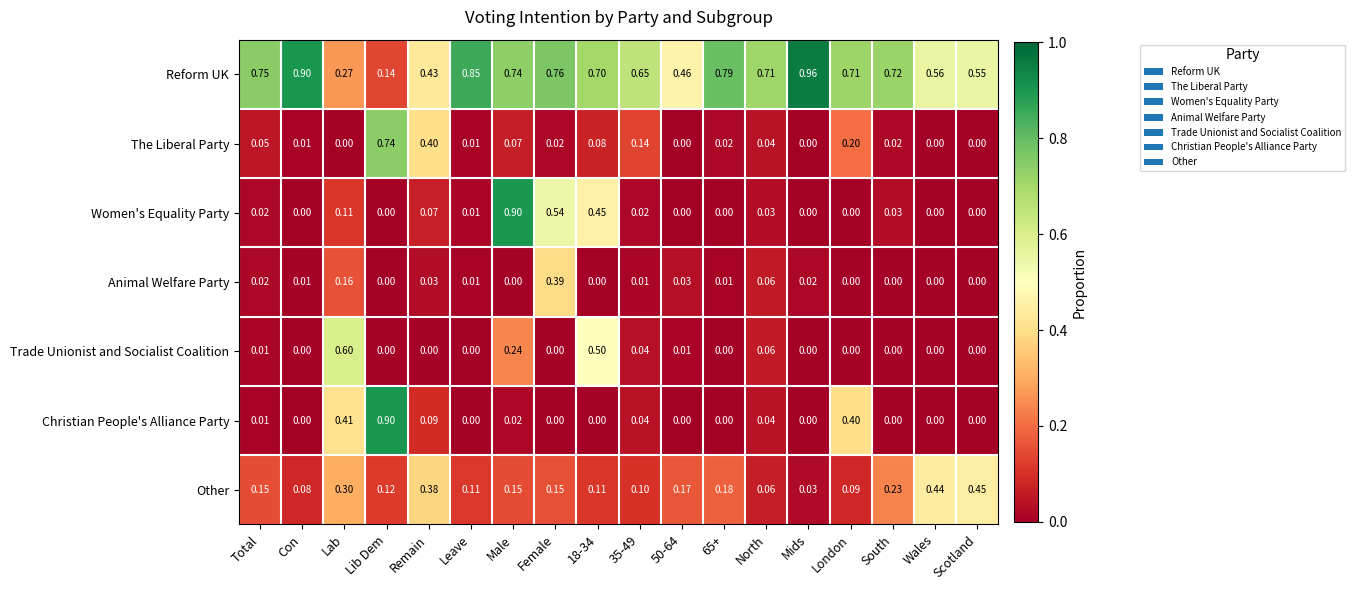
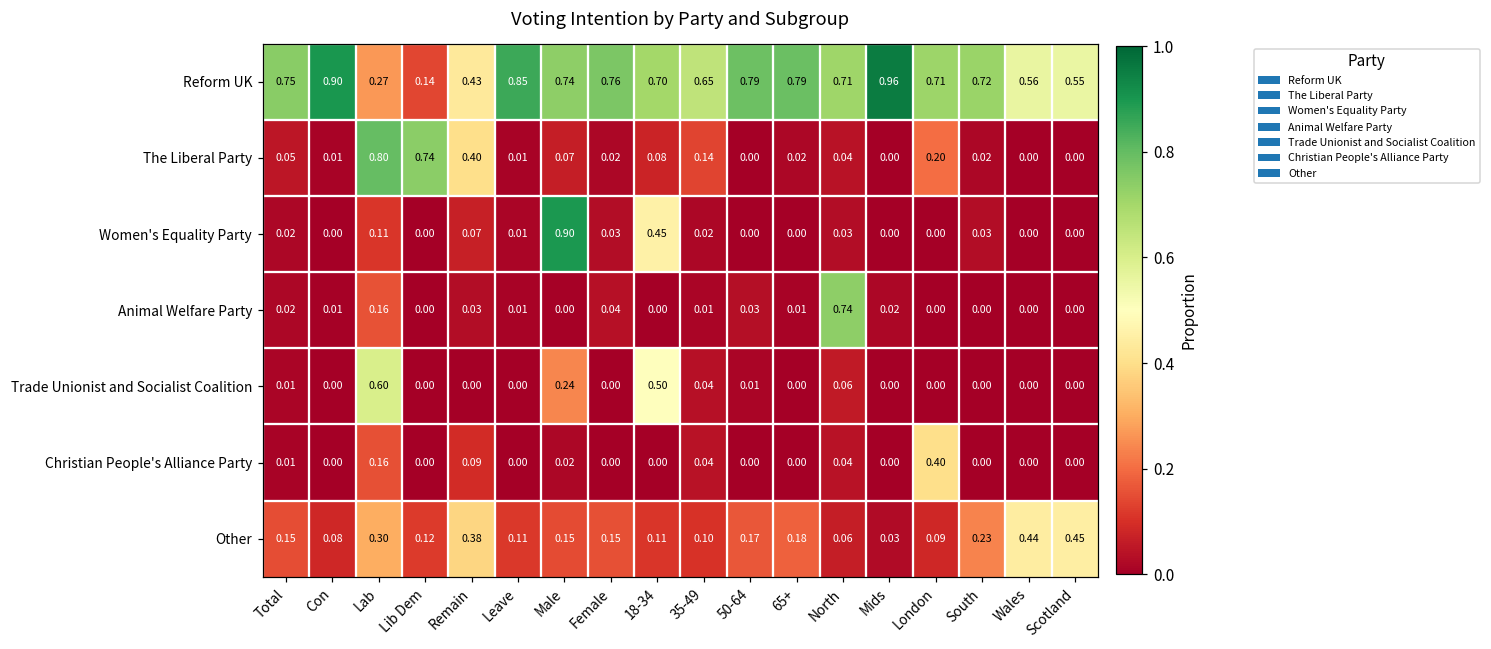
  {
    "Reform UK": {
      "Total": 0.75,
      "Con": 0.90,
      "Lab": 0.27,
      "Lib Dem": 0.14,
      "Remain": 0.43,
      "Leave": 0.85,
      "Male": 0.74,
      "Female": 0.76,
      "18-34": 0.70,
      "35-49": 0.65,
-     "50-64": 0.46,
+     "50-64": 0.79,
      "65+": 0.79,
      "North": 0.71,
      "Mids": 0.96,
      "London": 0.71,
      "South": 0.72,
      "Wales": 0.56,
      "Scotland": 0.55
    },
    "The Liberal Party": {
      "Total": 0.05,
      "Con": 0.01,
-     "Lab": 0.00,
+     "Lab": 0.80,
      "Lib Dem": 0.74,
      "Remain": 0.40,
      "Leave": 0.01,
      "Male": 0.07,
      "Female": 0.02,
      "18-34": 0.08,
      "35-49": 0.14,
      "50-64": 0.00,
      "65+": 0.02,
      "North": 0.04,
      "Mids": 0.00,
      "London": 0.20,
      "South": 0.02,
      "Wales": 0.00,
      "Scotland": 0.00
    },
    "Women's Equality Party": {
      "Total": 0.02,
      "Con": 0.00,
      "Lab": 0.11,
      "Lib Dem": 0.00,
      "Remain": 0.07,
      "Leave": 0.01,
      "Male": 0.90,
-     "Female": 0.54,
+     "Female": 0.03,
      "18-34": 0.45,
      "35-49": 0.02,
      "50-64": 0.00,
      "65+": 0.00,
      "North": 0.03,
      "Mids": 0.00,
      "London": 0.00,
      "South": 0.03,
      "Wales": 0.00,
      "Scotland": 0.00
    },
    "Animal Welfare Party": {
      "Total": 0.02,
      "Con": 0.01,
      "Lab": 0.16,
      "Lib Dem": 0.00,
      "Remain": 0.03,
      "Leave": 0.01,
      "Male": 0.00,
-     "Female": 0.39,
+     "Female": 0.04,
      "18-34": 0.00,
      "35-49": 0.01,
      "50-64": 0.03,
      "65+": 0.01,
-     "North": 0.06,
+     "North": 0.74,
      "Mids": 0.02,
      "London": 0.00,
      "South": 0.00,
      "Wales": 0.00,
      "Scotland": 0.00
    },
    "Trade Unionist and Socialist Coalition": {
      "Total": 0.01,
      "Con": 0.00,
      "Lab": 0.60,
      "Lib Dem": 0.00,
      "Remain": 0.00,
      "Leave": 0.00,
      "Male": 0.24,
      "Female": 0.00,
      "18-34": 0.50,
      "35-49": 0.04,
      "50-64": 0.01,
      "65+": 0.00,
      "North": 0.06,
      "Mids": 0.00,
      "London": 0.00,
      "South": 0.00,
      "Wales": 0.00,
      "Scotland": 0.00
    },
    "Christian People's Alliance Party": {
      "Total": 0.01,
      "Con": 0.00,
-     "Lab": 0.41,
-     "Lib Dem": 0.90,
+     "Lab": 0.16,
+     "Lib Dem": 0.00,
      "Remain": 0.09,
      "Leave": 0.00,
      "Male": 0.02,
      "Female": 0.00,
      "18-34": 0.00,
      "35-49": 0.04,
      "50-64": 0.00,
      "65+": 0.00,
      "North": 0.04,
      "Mids": 0.00,
      "London": 0.40,
      "South": 0.00,
      "Wales": 0.00,
      "Scotland": 0.00
    },
    "Other": {
      "Total": 0.15,
      "Con": 0.08,
      "Lab": 0.30,
      "Lib Dem": 0.12,
      "Remain": 0.38,
      "Leave": 0.11,
      "Male": 0.15,
      "Female": 0.15,
      "18-34": 0.11,
      "35-49": 0.10,
      "50-64": 0.17,
      "65+": 0.18,
      "North": 0.06,
      "Mids": 0.03,
      "London": 0.09,
      "South": 0.23,
      "Wales": 0.44,
      "Scotland": 0.45
    }
  }
